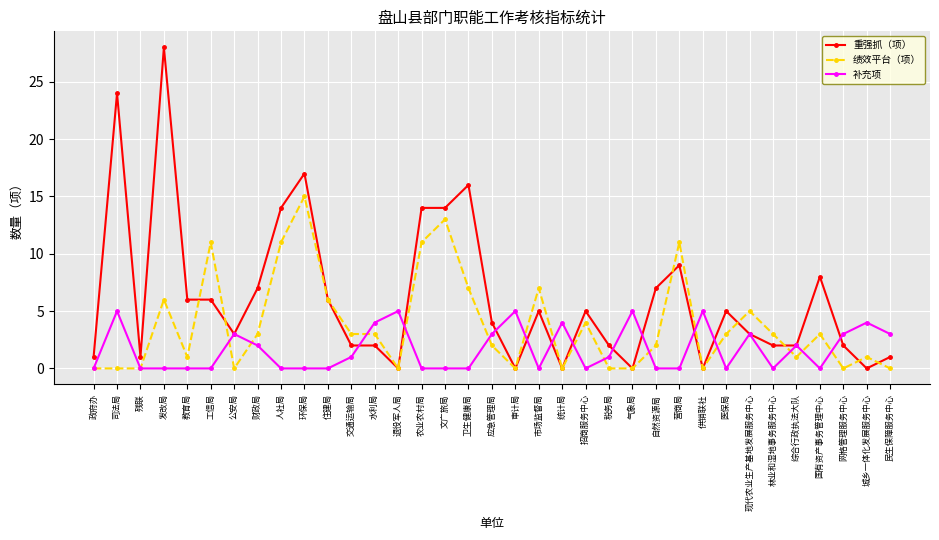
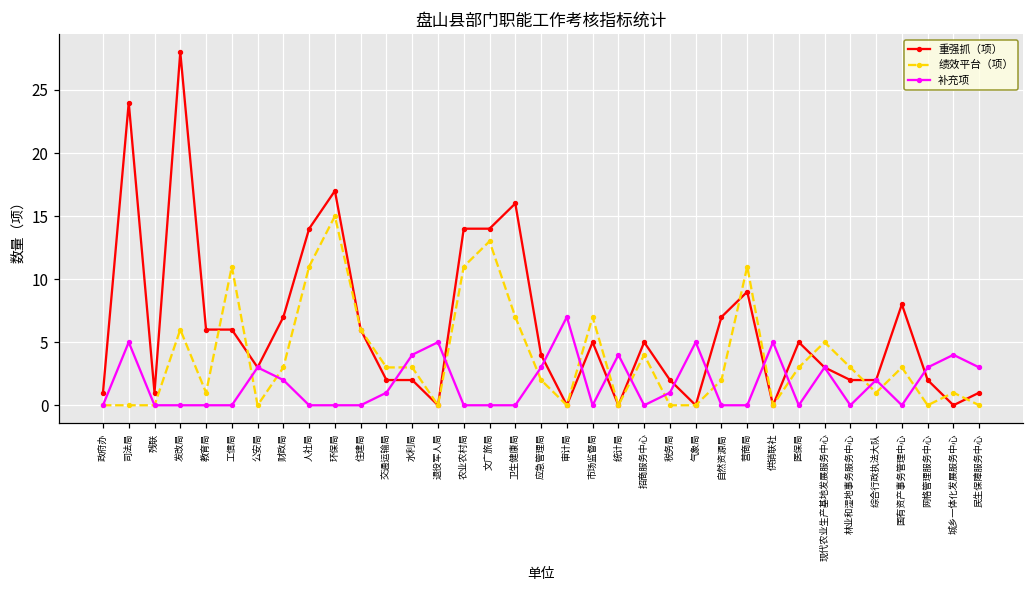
  {
    "重强抓（项）": {
      "政府办": 1,
      "司法局": 24,
      "残联": 1,
      "发改局": 28,
      "教育局": 6,
      "工信局": 6,
      "财政局": 7,
      "人社局": 14,
      "环保局": 17,
      "交通运输局": 2,
      "水利局": 2,
      "农业农村局": 14,
      "文广旅局": 14,
      "卫生健康局": 16,
      "应急管理局": 4,
      "市场监督局": 5,
      "招商服务中心": 5,
      "税务局": 2,
      "自然资源局": 7,
      "营商局": 9,
      "医保局": 5,
      "林业和湿地事务服务中心": 2,
      "国有资产事务管理中心": 8,
      "网格管理服务中心": 2,
      "城乡一体化发展服务中心": 0,
      "民生保障服务中心": 1
    },
    "绩效平台（项）": {
      "司法局": 0,
      "发改局": 6,
      "教育局": 1,
      "工信局": 11,
      "公安局": 0,
      "财政局": 3,
      "人社局": 11,
      "环保局": 15,
      "交通运输局": 3,
      "水利局": 3,
      "农业农村局": 11,
      "文广旅局": 13,
      "卫生健康局": 7,
      "应急管理局": 2,
      "市场监督局": 7,
      "招商服务中心": 4,
      "税务局": 0,
      "自然资源局": 2,
      "营商局": 11,
      "医保局": 3,
      "现代农业生产基地发展服务中心": 5,
      "林业和湿地事务服务中心": 3,
      "综合行政执法大队": 1,
      "国有资产事务管理中心": 3,
      "网格管理服务中心": 0,
      "城乡一体化发展服务中心": 1,
      "民生保障服务中心": 0
    },
    "补充项": {
      "司法局": 5,
      "发改局": 0,
      "教育局": 0,
      "工信局": 0,
      "财政局": 2,
      "人社局": 0,
      "环保局": 0,
      "住建局": 0,
      "交通运输局": 1,
      "水利局": 4,
      "退役军人局": 5,
      "农业农村局": 0,
      "文广旅局": 0,
      "卫生健康局": 0,
      "应急管理局": 3,
-     "审计局": 5,
+     "审计局": 7,
      "市场监督局": 0,
      "统计局": 4,
      "招商服务中心": 0,
      "税务局": 1,
      "气象局": 5,
      "自然资源局": 0,
      "营商局": 0,
      "供销联社": 5,
      "医保局": 0,
      "林业和湿地事务服务中心": 0,
      "国有资产事务管理中心": 0,
      "网格管理服务中心": 3,
      "城乡一体化发展服务中心": 4,
      "民生保障服务中心": 3
    }
  }
